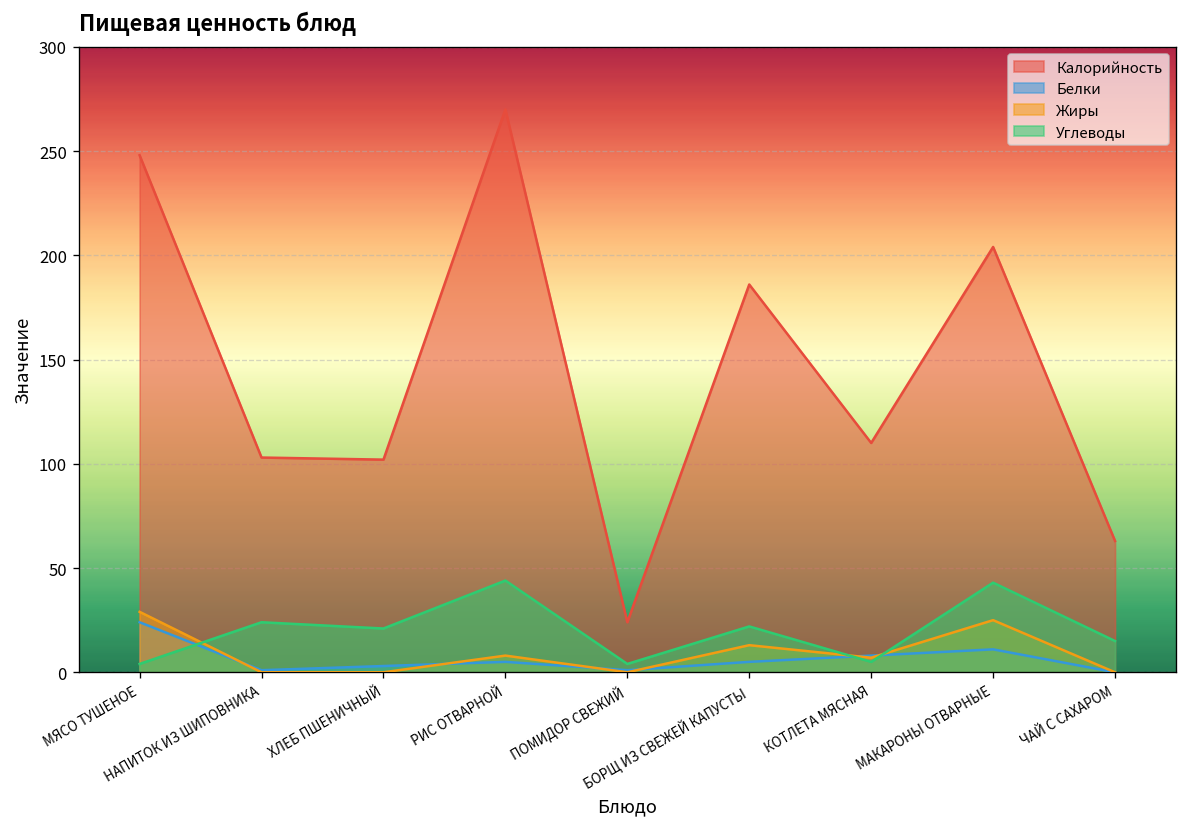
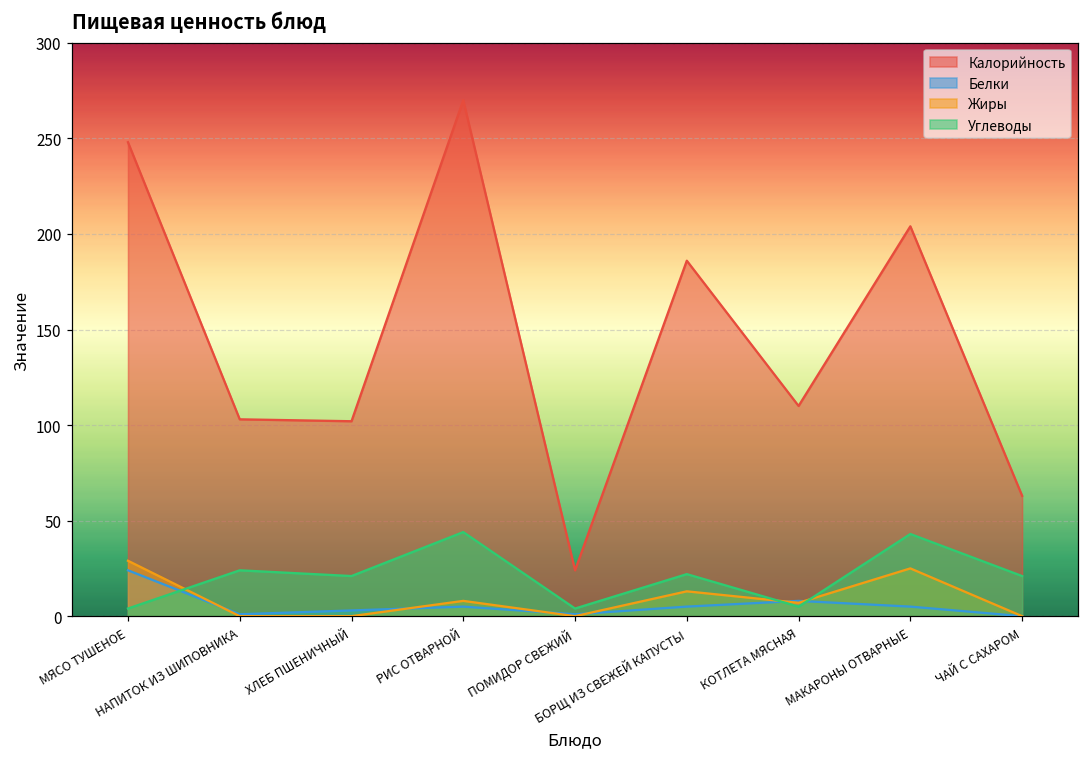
  {
    "Калорийность": {
      "МЯСО ТУШЕНОЕ": 248,
      "НАПИТОК ИЗ ШИПОВНИКА": 103,
      "ХЛЕБ ПШЕНИЧНЫЙ": 102,
      "РИС ОТВАРНОЙ": 270,
      "ПОМИДОР СВЕЖИЙ": 24,
      "БОРЩ ИЗ СВЕЖЕЙ КАПУСТЫ": 186,
      "КОТЛЕТА МЯСНАЯ": 110,
      "МАКАРОНЫ ОТВАРНЫЕ": 204,
      "ЧАЙ С САХАРОМ": 63
    },
    "Белки": {
      "МЯСО ТУШЕНОЕ": 24,
      "ХЛЕБ ПШЕНИЧНЫЙ": 3,
      "РИС ОТВАРНОЙ": 5,
      "БОРЩ ИЗ СВЕЖЕЙ КАПУСТЫ": 5,
-     "МАКАРОНЫ ОТВАРНЫЕ": 11
+     "МАКАРОНЫ ОТВАРНЫЕ": 5
    },
    "Жиры": {
      "МЯСО ТУШЕНОЕ": 29,
      "ХЛЕБ ПШЕНИЧНЫЙ": 0,
      "РИС ОТВАРНОЙ": 8,
      "БОРЩ ИЗ СВЕЖЕЙ КАПУСТЫ": 13,
      "МАКАРОНЫ ОТВАРНЫЕ": 25
    },
    "Углеводы": {
      "МЯСО ТУШЕНОЕ": 4,
      "НАПИТОК ИЗ ШИПОВНИКА": 24,
      "ХЛЕБ ПШЕНИЧНЫЙ": 21,
      "РИС ОТВАРНОЙ": 44,
      "ПОМИДОР СВЕЖИЙ": 4,
      "БОРЩ ИЗ СВЕЖЕЙ КАПУСТЫ": 22,
      "КОТЛЕТА МЯСНАЯ": 5,
      "МАКАРОНЫ ОТВАРНЫЕ": 43,
-     "ЧАЙ С САХАРОМ": 15
+     "ЧАЙ С САХАРОМ": 21
    }
  }
